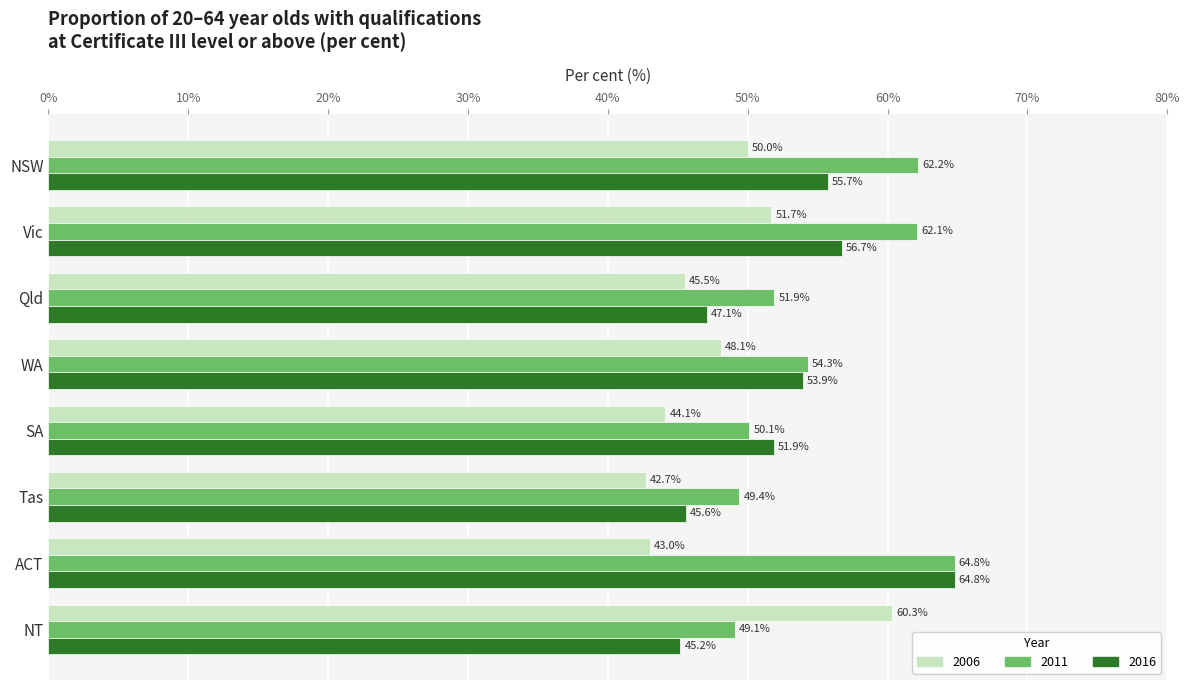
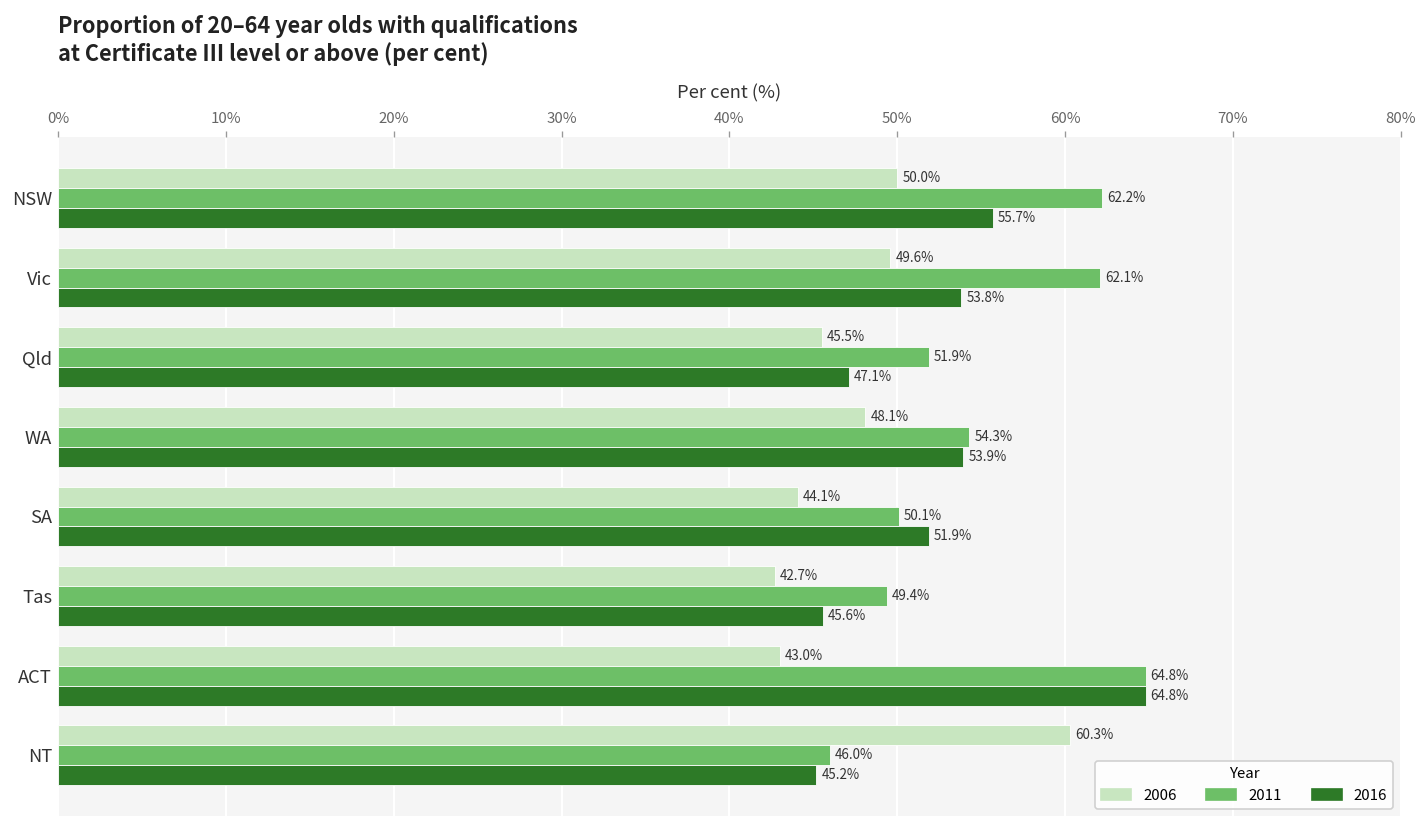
  {
    "2006": {
      "NSW": "50.0%",
-     "Vic": "51.7%",
+     "Vic": "49.6%",
      "Qld": "45.5%",
      "WA": "48.1%",
      "SA": "44.1%",
      "Tas": "42.7%",
      "ACT": "43.0%",
      "NT": "60.3%"
    },
    "2011": {
      "NSW": "62.2%",
      "Vic": "62.1%",
      "Qld": "51.9%",
      "WA": "54.3%",
      "SA": "50.1%",
      "Tas": "49.4%",
      "ACT": "64.8%",
-     "NT": "49.1%"
+     "NT": "46.0%"
    },
    "2016": {
      "NSW": "55.7%",
-     "Vic": "56.7%",
+     "Vic": "53.8%",
      "Qld": "47.1%",
      "WA": "53.9%",
      "SA": "51.9%",
      "Tas": "45.6%",
      "ACT": "64.8%",
      "NT": "45.2%"
    }
  }
